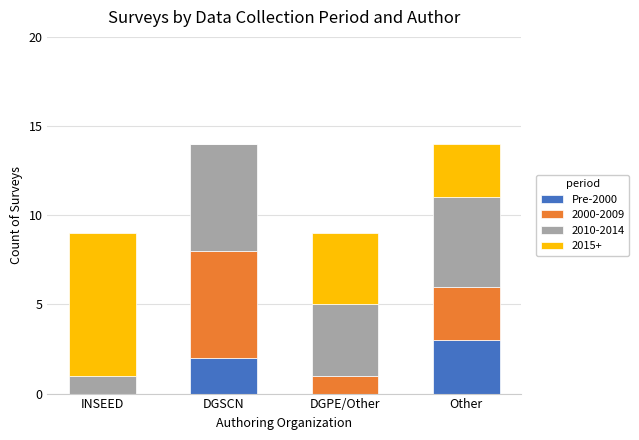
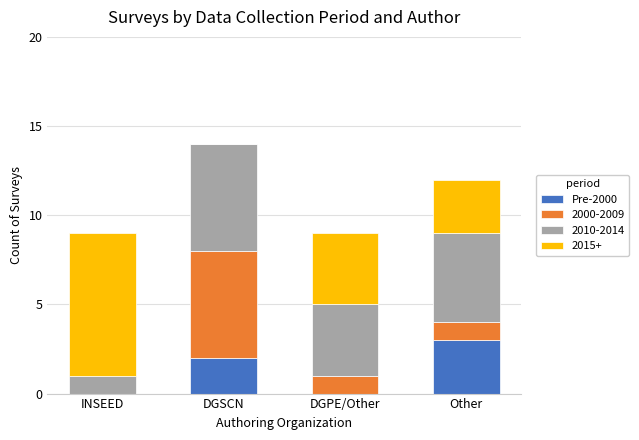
  {
    "Pre-2000": {
      "INSEED": 0,
      "DGSCN": 2,
      "DGPE/Other": 0,
      "Other": 3
    },
    "2000-2009": {
-     "Other": 3
+     "Other": 1
    },
    "2015+": {
      "INSEED": 8,
      "DGSCN": 0,
      "DGPE/Other": 4,
      "Other": 3
    }
  }
